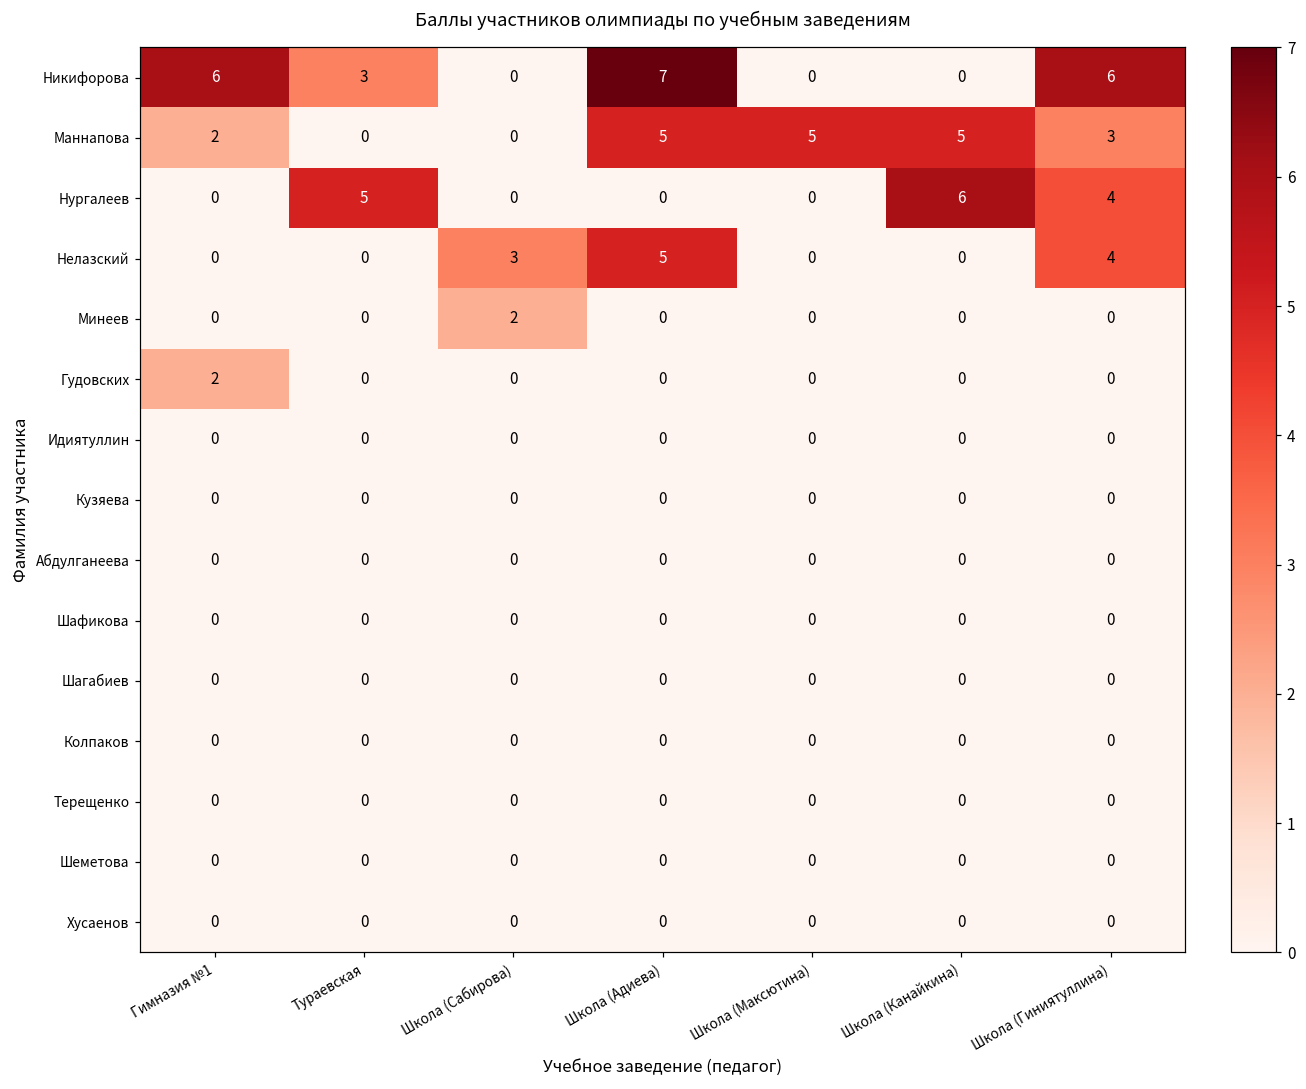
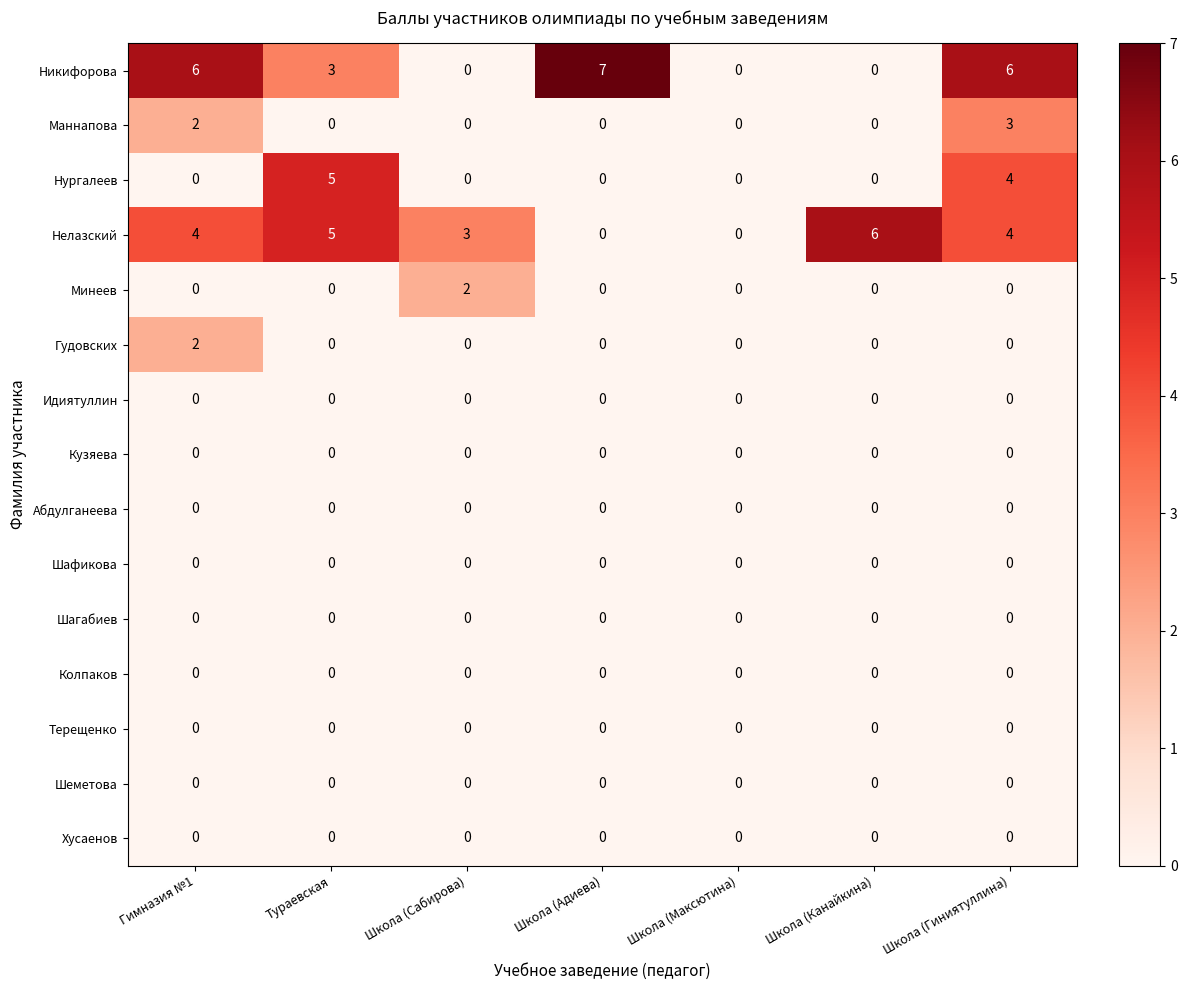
  {
    "Никифорова": {
      "Гимназия №1": 6,
      "Тураевская": 3,
      "Школа (Сабирова)": 0,
      "Школа (Адиева)": 7,
      "Школа (Максютина)": 0,
      "Школа (Канайкина)": 0,
      "Школа (Гиниятуллина)": 6
    },
    "Маннапова": {
      "Гимназия №1": 2,
      "Тураевская": 0,
      "Школа (Сабирова)": 0,
-     "Школа (Адиева)": 5,
-     "Школа (Максютина)": 5,
-     "Школа (Канайкина)": 5,
+     "Школа (Адиева)": 0,
+     "Школа (Максютина)": 0,
+     "Школа (Канайкина)": 0,
      "Школа (Гиниятуллина)": 3
    },
    "Нургалеев": {
      "Гимназия №1": 0,
      "Тураевская": 5,
      "Школа (Сабирова)": 0,
      "Школа (Адиева)": 0,
      "Школа (Максютина)": 0,
-     "Школа (Канайкина)": 6,
+     "Школа (Канайкина)": 0,
      "Школа (Гиниятуллина)": 4
    },
    "Нелазский": {
-     "Гимназия №1": 0,
-     "Тураевская": 0,
+     "Гимназия №1": 4,
+     "Тураевская": 5,
      "Школа (Сабирова)": 3,
-     "Школа (Адиева)": 5,
+     "Школа (Адиева)": 0,
      "Школа (Максютина)": 0,
-     "Школа (Канайкина)": 0,
+     "Школа (Канайкина)": 6,
      "Школа (Гиниятуллина)": 4
    },
    "Минеев": {
      "Гимназия №1": 0,
      "Тураевская": 0,
      "Школа (Сабирова)": 2,
      "Школа (Адиева)": 0,
      "Школа (Максютина)": 0,
      "Школа (Канайкина)": 0,
      "Школа (Гиниятуллина)": 0
    },
    "Гудовских": {
      "Гимназия №1": 2,
      "Тураевская": 0,
      "Школа (Сабирова)": 0,
      "Школа (Адиева)": 0,
      "Школа (Максютина)": 0,
      "Школа (Канайкина)": 0,
      "Школа (Гиниятуллина)": 0
    },
    "Идиятуллин": {
      "Гимназия №1": 0,
      "Тураевская": 0,
      "Школа (Сабирова)": 0,
      "Школа (Адиева)": 0,
      "Школа (Максютина)": 0,
      "Школа (Канайкина)": 0,
      "Школа (Гиниятуллина)": 0
    },
    "Кузяева": {
      "Гимназия №1": 0,
      "Тураевская": 0,
      "Школа (Сабирова)": 0,
      "Школа (Адиева)": 0,
      "Школа (Максютина)": 0,
      "Школа (Канайкина)": 0,
      "Школа (Гиниятуллина)": 0
    },
    "Абдулганеева": {
      "Гимназия №1": 0,
      "Тураевская": 0,
      "Школа (Сабирова)": 0,
      "Школа (Адиева)": 0,
      "Школа (Максютина)": 0,
      "Школа (Канайкина)": 0,
      "Школа (Гиниятуллина)": 0
    },
    "Шафикова": {
      "Гимназия №1": 0,
      "Тураевская": 0,
      "Школа (Сабирова)": 0,
      "Школа (Адиева)": 0,
      "Школа (Максютина)": 0,
      "Школа (Канайкина)": 0,
      "Школа (Гиниятуллина)": 0
    },
    "Шагабиев": {
      "Гимназия №1": 0,
      "Тураевская": 0,
      "Школа (Сабирова)": 0,
      "Школа (Адиева)": 0,
      "Школа (Максютина)": 0,
      "Школа (Канайкина)": 0,
      "Школа (Гиниятуллина)": 0
    },
    "Колпаков": {
      "Гимназия №1": 0,
      "Тураевская": 0,
      "Школа (Сабирова)": 0,
      "Школа (Адиева)": 0,
      "Школа (Максютина)": 0,
      "Школа (Канайкина)": 0,
      "Школа (Гиниятуллина)": 0
    },
    "Терещенко": {
      "Гимназия №1": 0,
      "Тураевская": 0,
      "Школа (Сабирова)": 0,
      "Школа (Адиева)": 0,
      "Школа (Максютина)": 0,
      "Школа (Канайкина)": 0,
      "Школа (Гиниятуллина)": 0
    },
    "Шеметова": {
      "Гимназия №1": 0,
      "Тураевская": 0,
      "Школа (Сабирова)": 0,
      "Школа (Адиева)": 0,
      "Школа (Максютина)": 0,
      "Школа (Канайкина)": 0,
      "Школа (Гиниятуллина)": 0
    },
    "Хусаенов": {
      "Гимназия №1": 0,
      "Тураевская": 0,
      "Школа (Сабирова)": 0,
      "Школа (Адиева)": 0,
      "Школа (Максютина)": 0,
      "Школа (Канайкина)": 0,
      "Школа (Гиниятуллина)": 0
    }
  }
